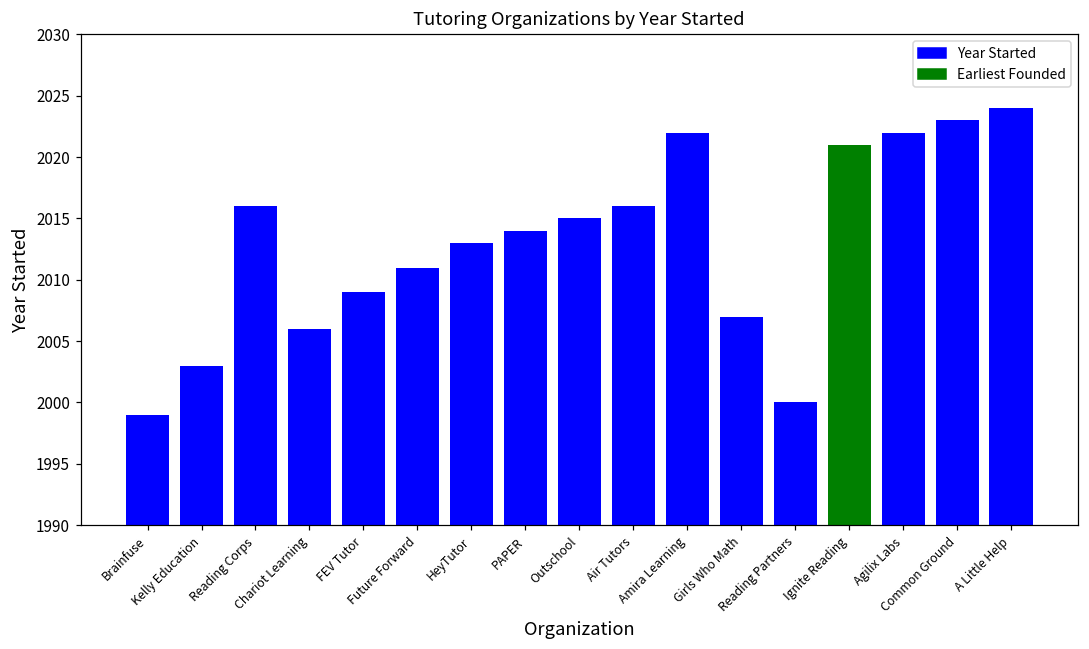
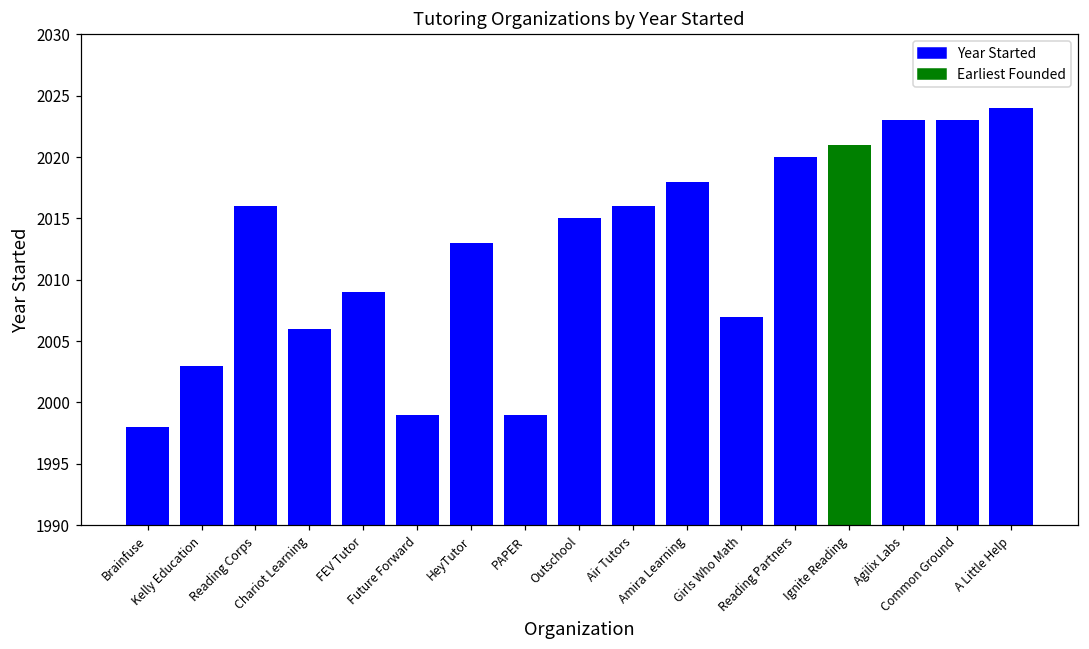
  {
-   "Brainfuse": 1999,
+   "Brainfuse": 1998,
    "Kelly Education": 2003,
    "Reading Corps": 2016,
    "Chariot Learning": 2006,
    "FEV Tutor": 2009,
-   "Future Forward": 2011,
+   "Future Forward": 1999,
    "HeyTutor": 2013,
-   "PAPER": 2014,
+   "PAPER": 1999,
    "Outschool": 2015,
    "Air Tutors": 2016,
-   "Amira Learning": 2022,
+   "Amira Learning": 2018,
    "Girls Who Math": 2007,
-   "Reading Partners": 2000,
+   "Reading Partners": 2020,
    "Ignite Reading": 2021,
-   "Agilix Labs": 2022,
+   "Agilix Labs": 2023,
    "Common Ground": 2023,
    "A Little Help": 2024
  }
